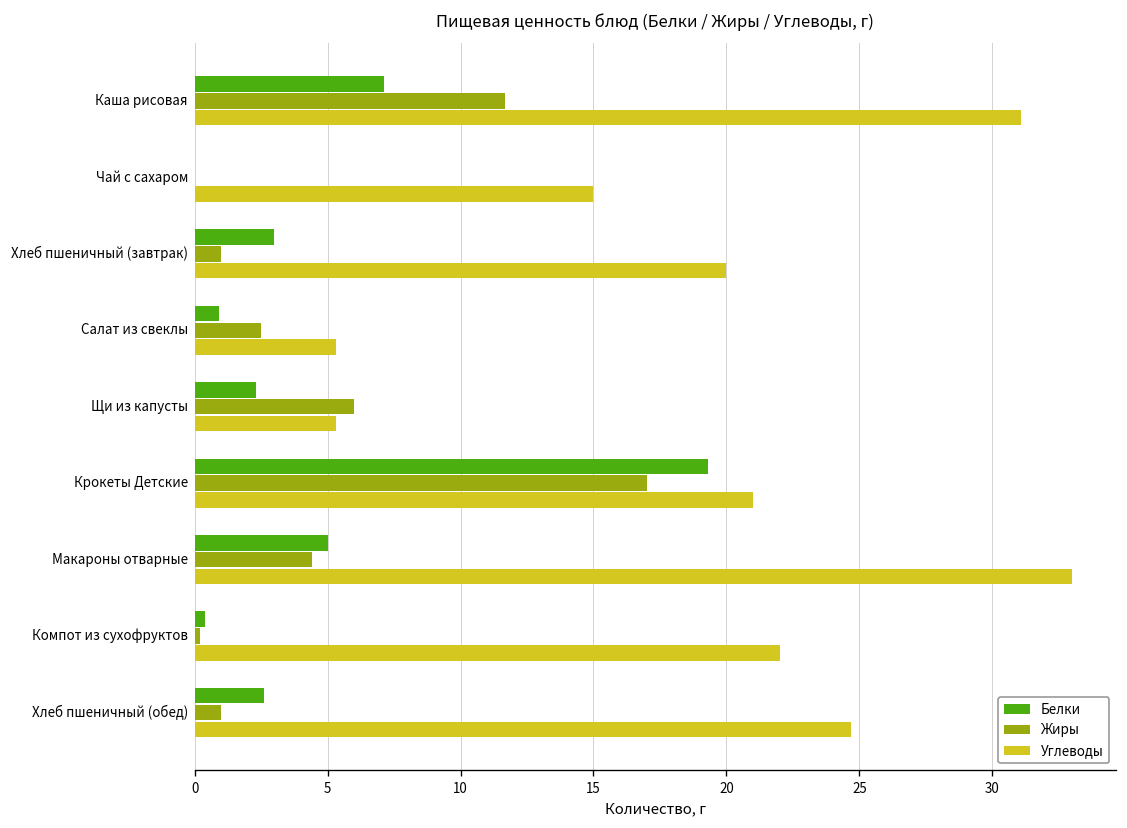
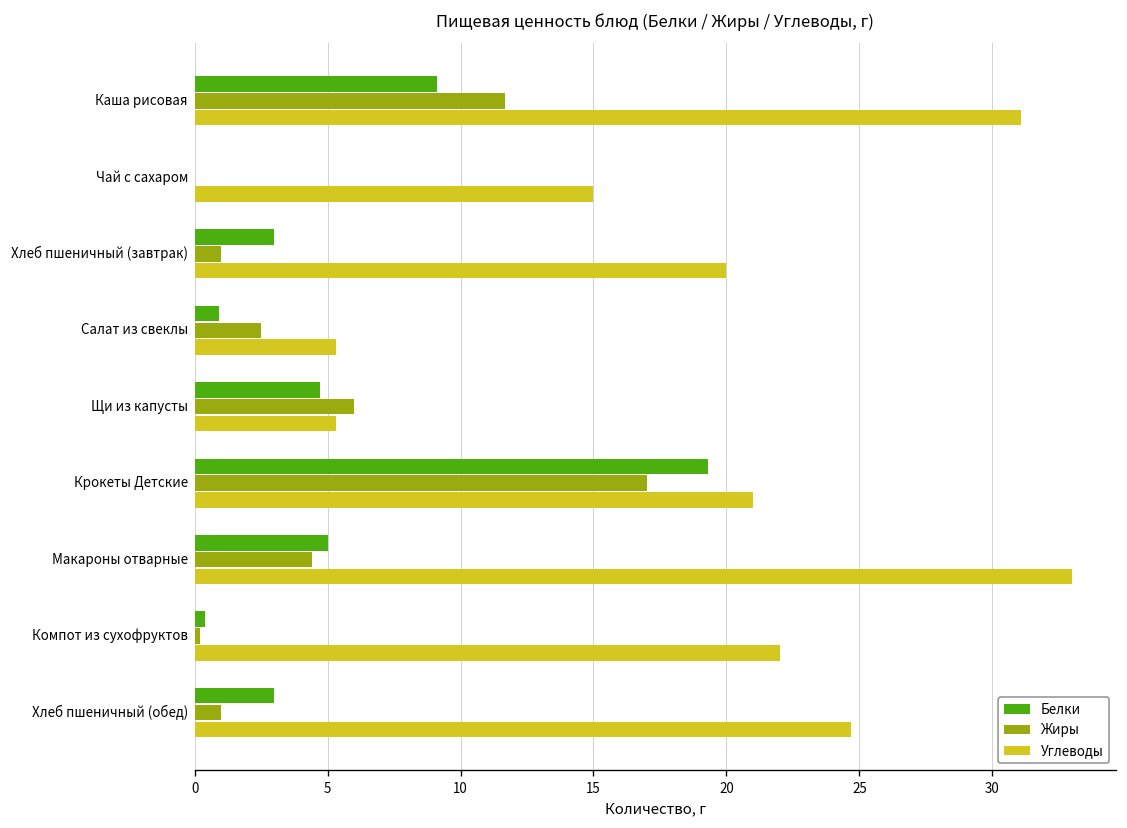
  {
    "Белки": {
-     "Каша рисовая": 7.1,
+     "Каша рисовая": 9.1,
      "Чай с сахаром": 0.0,
      "Хлеб пшеничный (завтрак)": 3.0,
      "Салат из свеклы": 0.9,
-     "Щи из капусты": 2.3,
+     "Щи из капусты": 4.7,
      "Крокеты Детские": 19.3,
      "Макароны отварные": 5.0,
      "Компот из сухофруктов": 0.4,
-     "Хлеб пшеничный (обед)": 2.6
+     "Хлеб пшеничный (обед)": 3.0
    },
    "Жиры": {
      "Каша рисовая": 11.7,
      "Чай с сахаром": 0.0,
      "Хлеб пшеничный (завтрак)": 1.0,
      "Салат из свеклы": 2.5,
      "Щи из капусты": 6.0,
      "Крокеты Детские": 17.0,
      "Макароны отварные": 4.4,
      "Компот из сухофруктов": 0.2,
      "Хлеб пшеничный (обед)": 1.0
    },
    "Углеводы": {
      "Каша рисовая": 31.1,
      "Чай с сахаром": 15.0,
      "Хлеб пшеничный (завтрак)": 20.0,
      "Салат из свеклы": 5.3,
      "Щи из капусты": 5.3,
      "Крокеты Детские": 21.0,
      "Макароны отварные": 33.0,
      "Компот из сухофруктов": 22.0,
      "Хлеб пшеничный (обед)": 24.7
    }
  }
